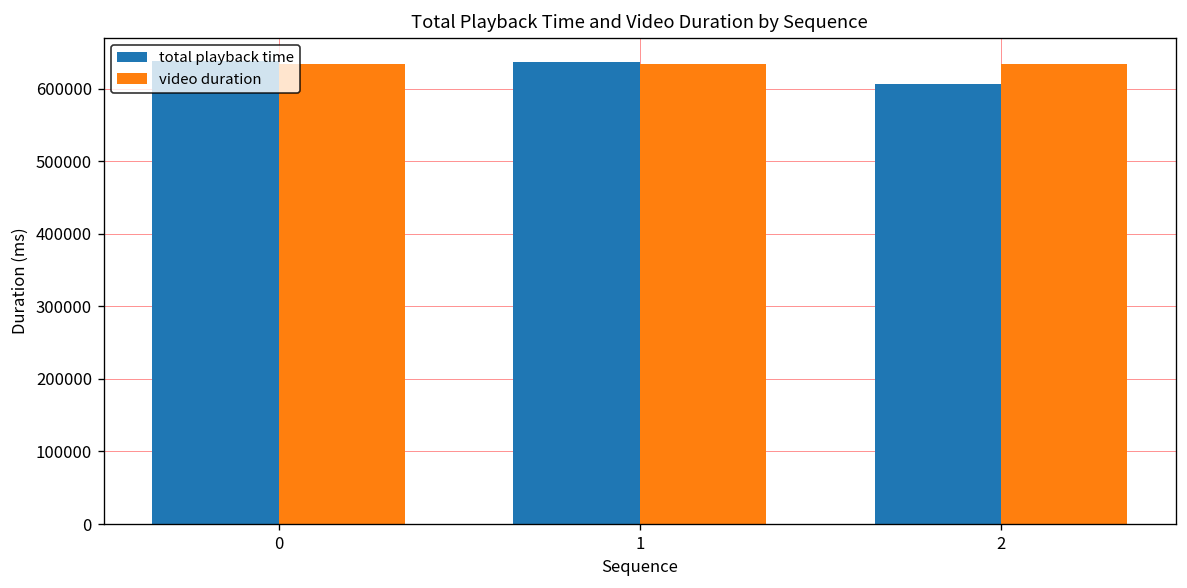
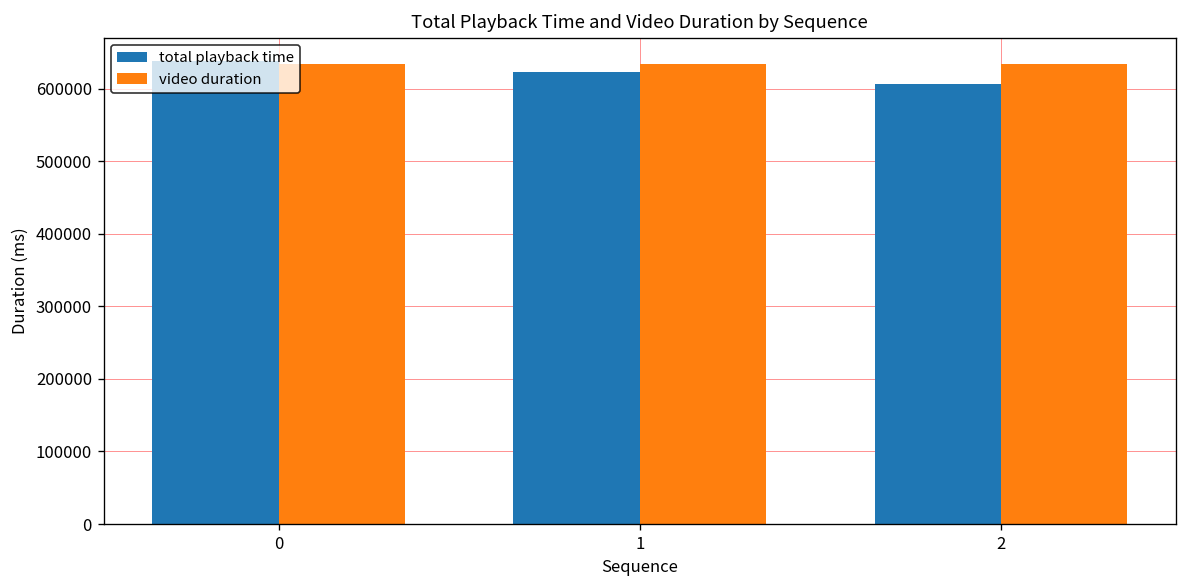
  {
    "total playback time": {
-     "1": 640000,
+     "1": 620000,
      "2": 610000
    },
    "video duration": {
      "0": 630000,
      "1": 630000,
      "2": 630000
    }
  }
